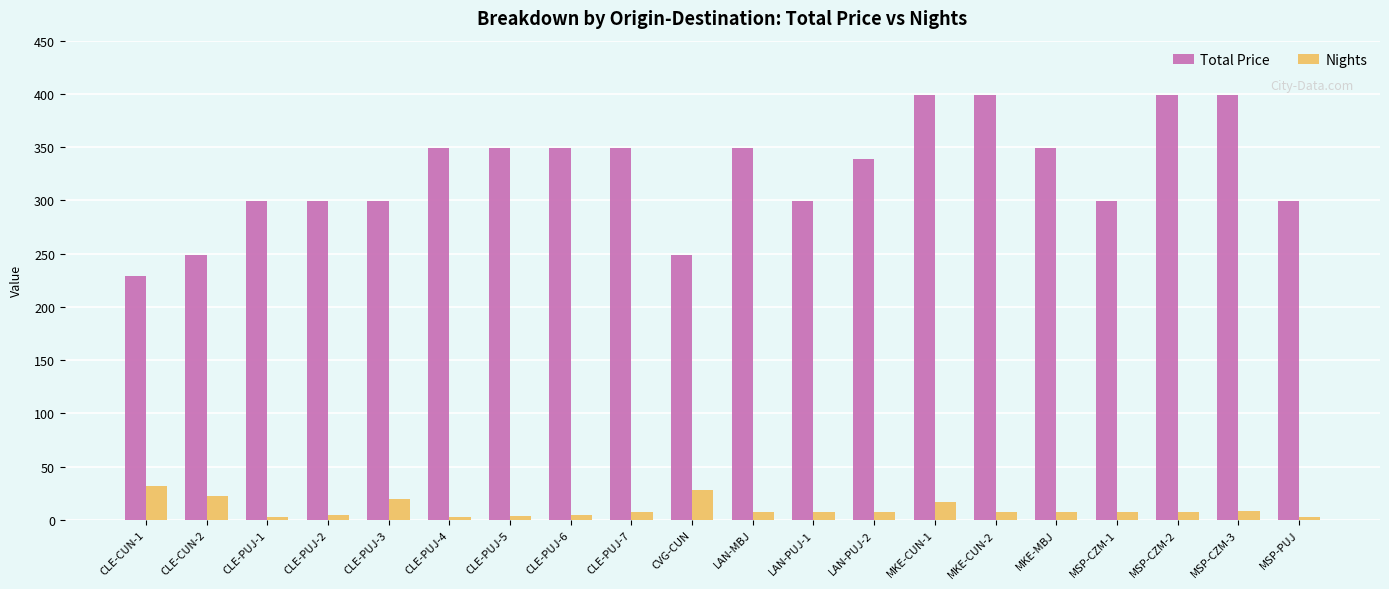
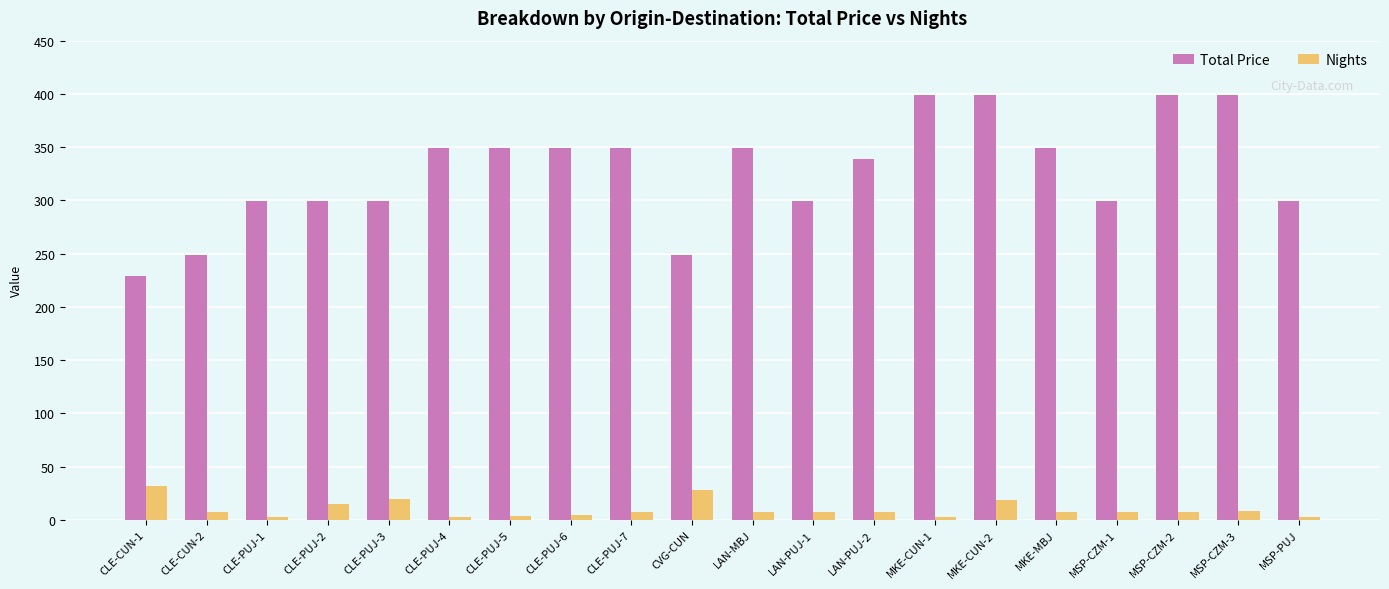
  {
    "Total Price": {
      "CLE-CUN-1": 229,
      "CLE-CUN-2": 249,
      "CLE-PUJ-1": 299,
      "CLE-PUJ-2": 299,
      "CLE-PUJ-3": 299,
      "CLE-PUJ-4": 349,
      "CLE-PUJ-5": 349,
      "CLE-PUJ-6": 349,
      "CLE-PUJ-7": 349,
      "CVG-CUN": 249,
      "LAN-MBJ": 349,
      "LAN-PUJ-1": 299,
      "LAN-PUJ-2": 339,
      "MKE-CUN-1": 399,
      "MKE-CUN-2": 399,
      "MKE-MBJ": 349,
      "MSP-CZM-1": 299,
      "MSP-CZM-2": 399,
      "MSP-CZM-3": 399,
      "MSP-PUJ": 299
    },
    "Nights": {
      "CLE-CUN-1": 32,
-     "CLE-CUN-2": 22,
+     "CLE-CUN-2": 7,
      "CLE-PUJ-1": 3,
-     "CLE-PUJ-2": 5,
+     "CLE-PUJ-2": 15,
      "CLE-PUJ-3": 20,
      "CLE-PUJ-4": 3,
      "CLE-PUJ-5": 4,
      "CLE-PUJ-6": 5,
      "CLE-PUJ-7": 7,
      "CVG-CUN": 28,
      "LAN-MBJ": 7,
      "LAN-PUJ-1": 7,
      "LAN-PUJ-2": 7,
-     "MKE-CUN-1": 17,
-     "MKE-CUN-2": 7,
+     "MKE-CUN-1": 3,
+     "MKE-CUN-2": 19,
      "MKE-MBJ": 7,
      "MSP-CZM-1": 7,
      "MSP-CZM-2": 7,
      "MSP-CZM-3": 8,
      "MSP-PUJ": 3
    }
  }
